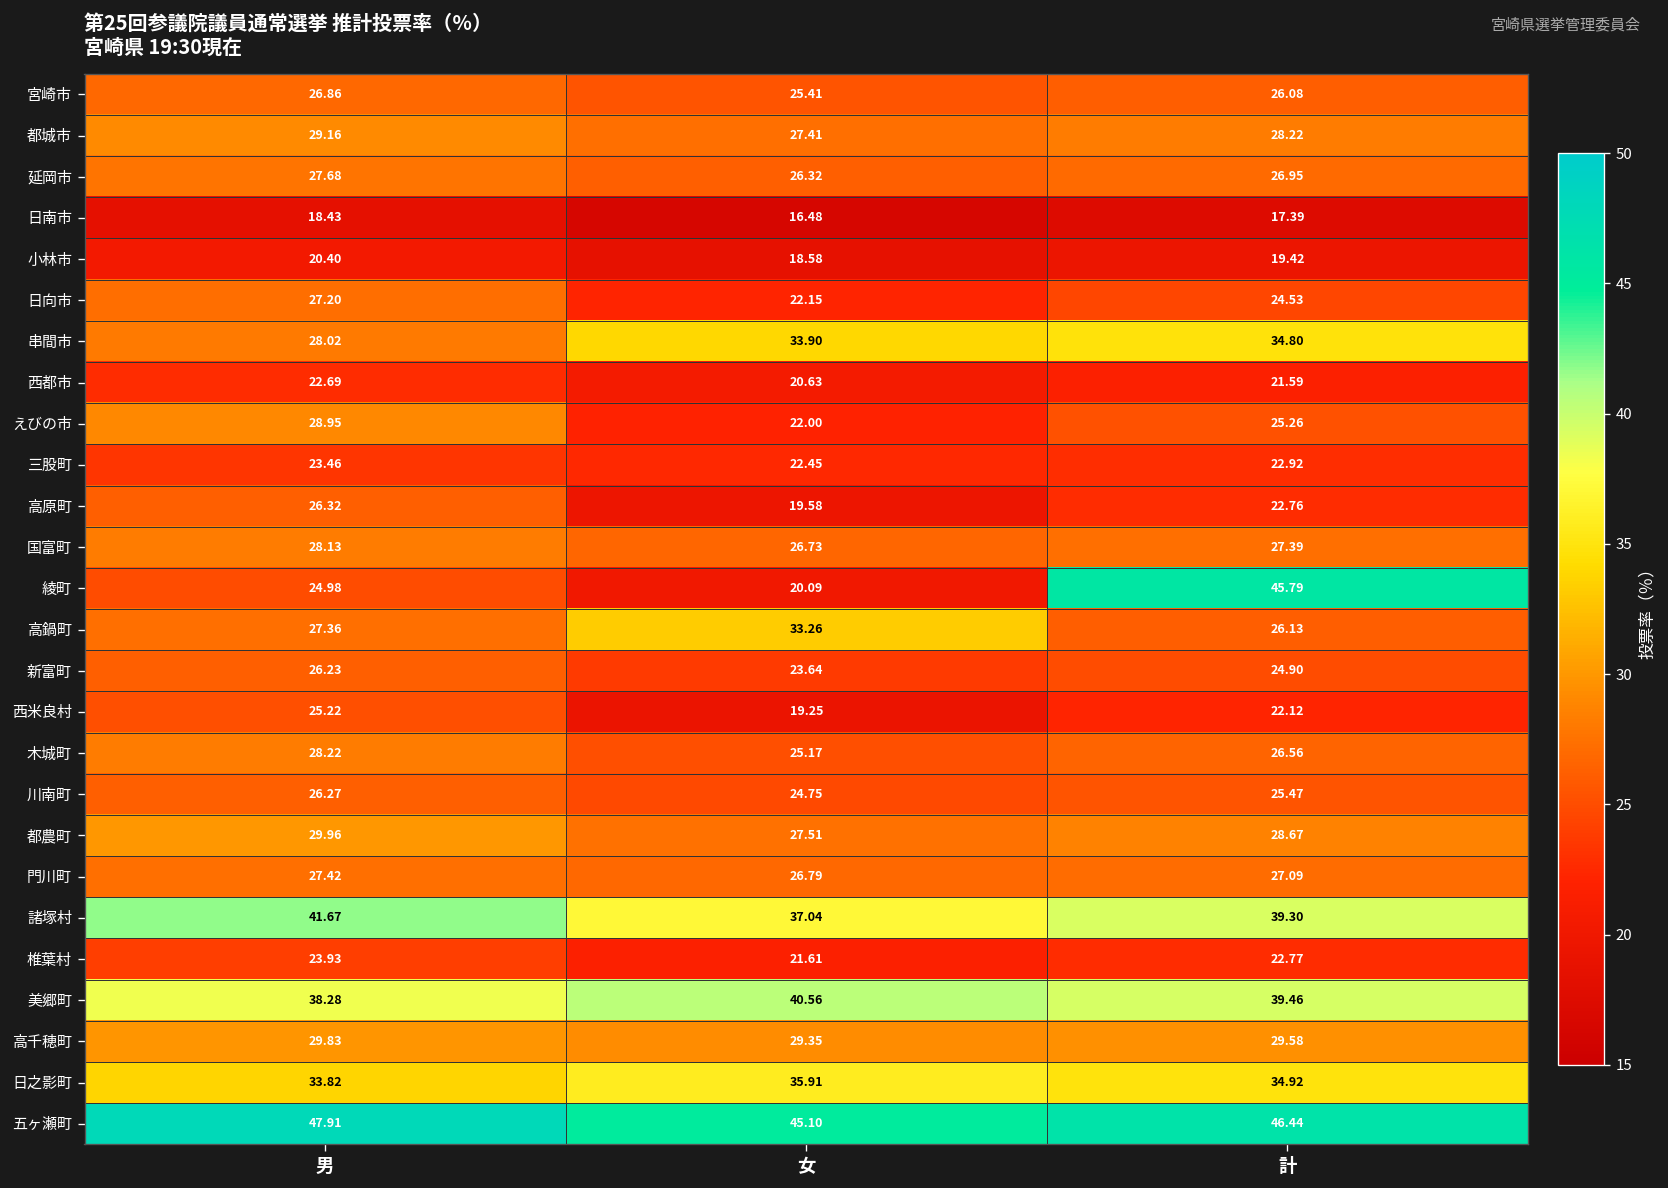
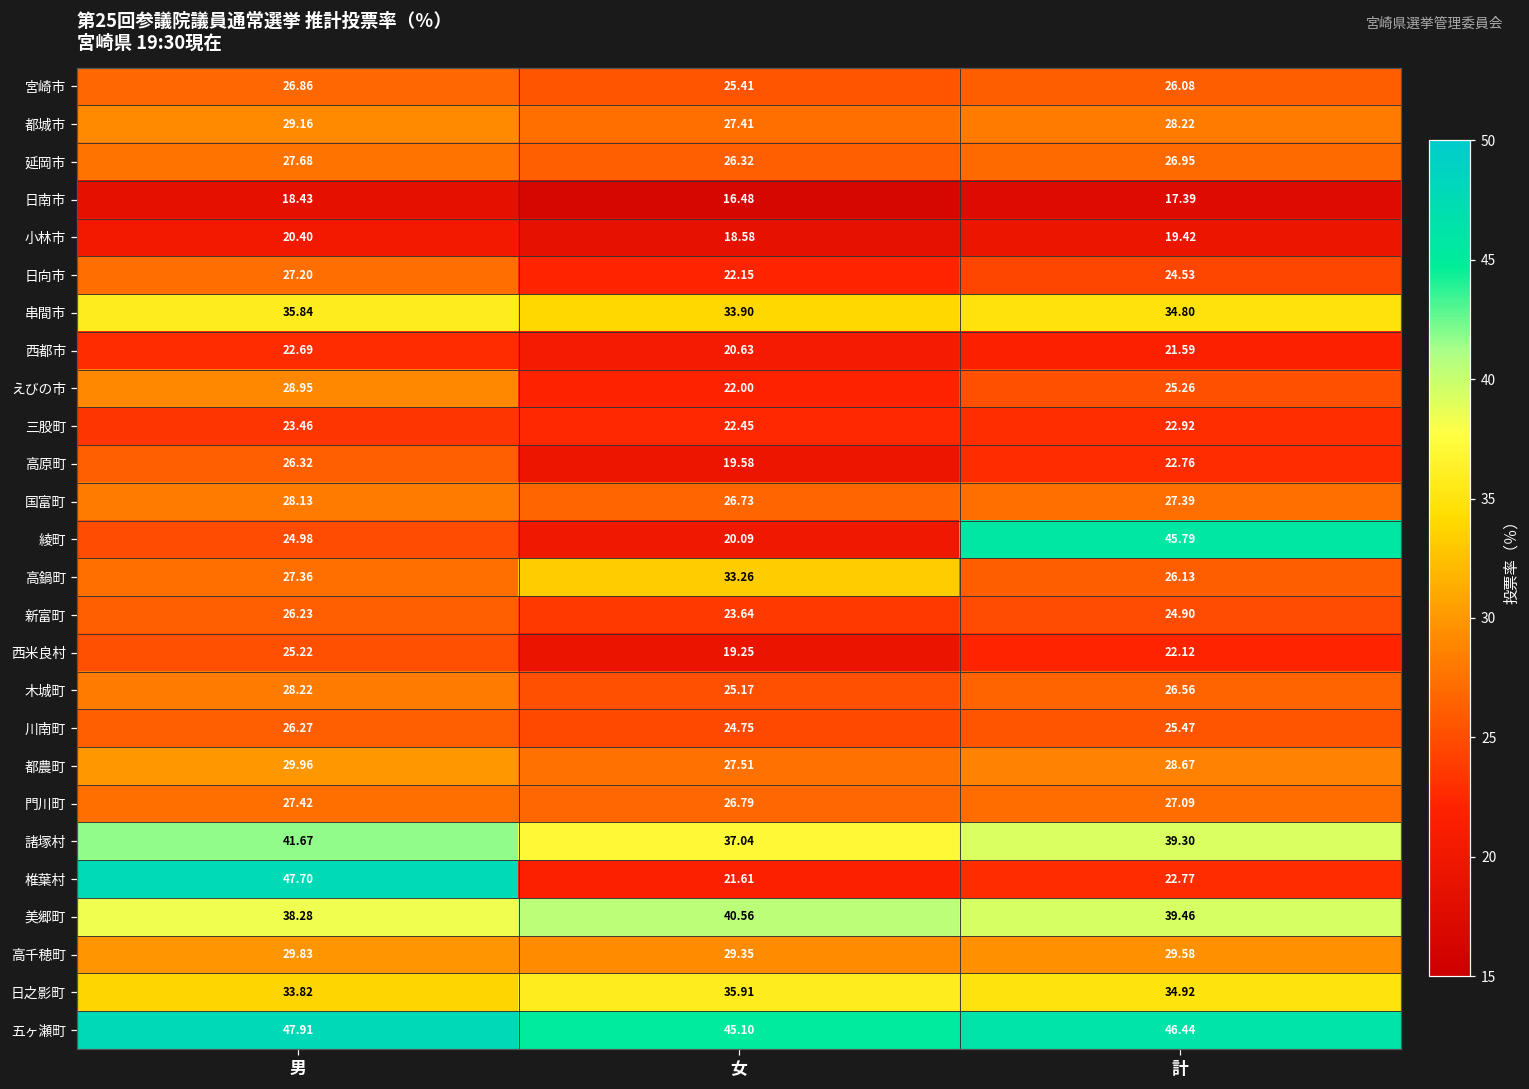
  {
    "宮崎市": {
      "男": 26.86,
      "女": 25.41,
      "計": 26.08
    },
    "都城市": {
      "男": 29.16,
      "女": 27.41,
      "計": 28.22
    },
    "延岡市": {
      "男": 27.68,
      "女": 26.32,
      "計": 26.95
    },
    "日南市": {
      "男": 18.43,
      "女": 16.48,
      "計": 17.39
    },
    "小林市": {
      "男": 20.40,
      "女": 18.58,
      "計": 19.42
    },
    "日向市": {
      "男": 27.20,
      "女": 22.15,
      "計": 24.53
    },
    "串間市": {
-     "男": 28.02,
+     "男": 35.84,
      "女": 33.90,
      "計": 34.80
    },
    "西都市": {
      "男": 22.69,
      "女": 20.63,
      "計": 21.59
    },
    "えびの市": {
      "男": 28.95,
      "女": 22.00,
      "計": 25.26
    },
    "三股町": {
      "男": 23.46,
      "女": 22.45,
      "計": 22.92
    },
    "高原町": {
      "男": 26.32,
      "女": 19.58,
      "計": 22.76
    },
    "国富町": {
      "男": 28.13,
      "女": 26.73,
      "計": 27.39
    },
    "綾町": {
      "男": 24.98,
      "女": 20.09,
      "計": 45.79
    },
    "高鍋町": {
      "男": 27.36,
      "女": 33.26,
      "計": 26.13
    },
    "新富町": {
      "男": 26.23,
      "女": 23.64,
      "計": 24.90
    },
    "西米良村": {
      "男": 25.22,
      "女": 19.25,
      "計": 22.12
    },
    "木城町": {
      "男": 28.22,
      "女": 25.17,
      "計": 26.56
    },
    "川南町": {
      "男": 26.27,
      "女": 24.75,
      "計": 25.47
    },
    "都農町": {
      "男": 29.96,
      "女": 27.51,
      "計": 28.67
    },
    "門川町": {
      "男": 27.42,
      "女": 26.79,
      "計": 27.09
    },
    "諸塚村": {
      "男": 41.67,
      "女": 37.04,
      "計": 39.30
    },
    "椎葉村": {
-     "男": 23.93,
+     "男": 47.70,
      "女": 21.61,
      "計": 22.77
    },
    "美郷町": {
      "男": 38.28,
      "女": 40.56,
      "計": 39.46
    },
    "高千穂町": {
      "男": 29.83,
      "女": 29.35,
      "計": 29.58
    },
    "日之影町": {
      "男": 33.82,
      "女": 35.91,
      "計": 34.92
    },
    "五ヶ瀬町": {
      "男": 47.91,
      "女": 45.10,
      "計": 46.44
    }
  }
